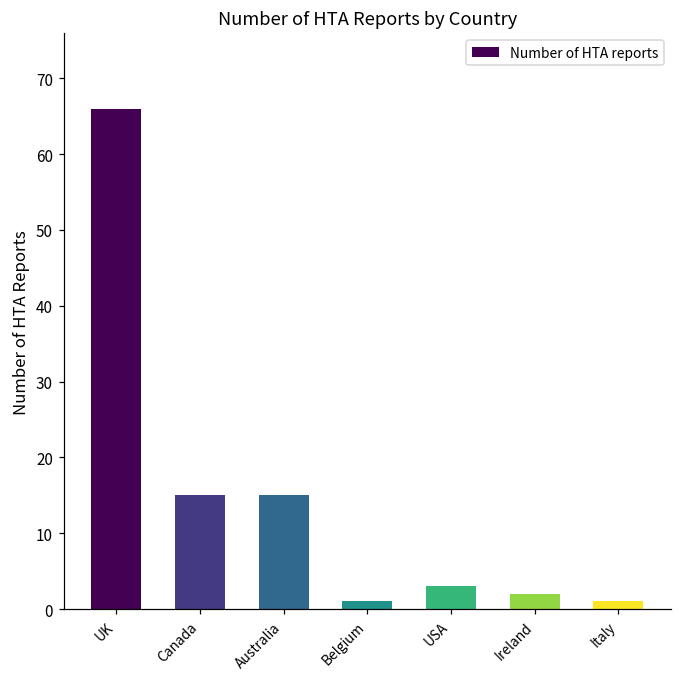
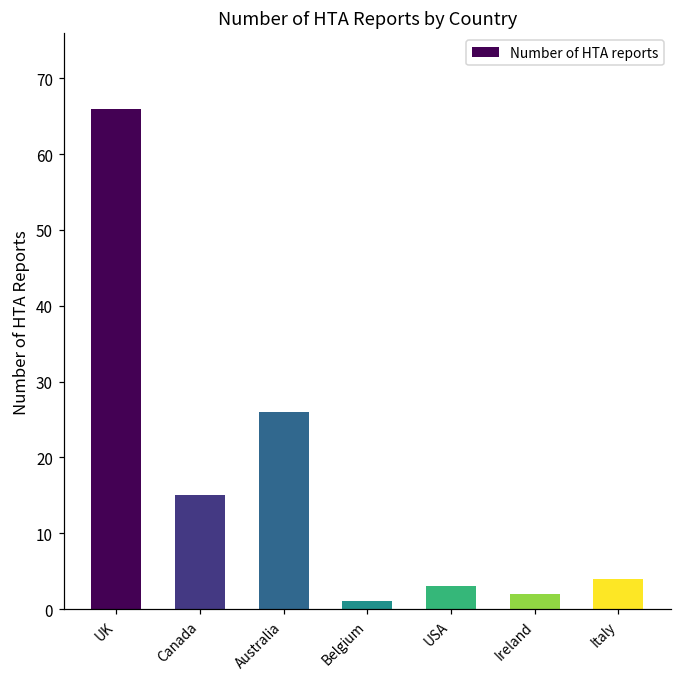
  {
    "UK": 66,
    "Canada": 15,
-   "Australia": 15,
+   "Australia": 26,
    "Belgium": 1,
    "USA": 3,
    "Ireland": 2,
-   "Italy": 1
+   "Italy": 4
  }
